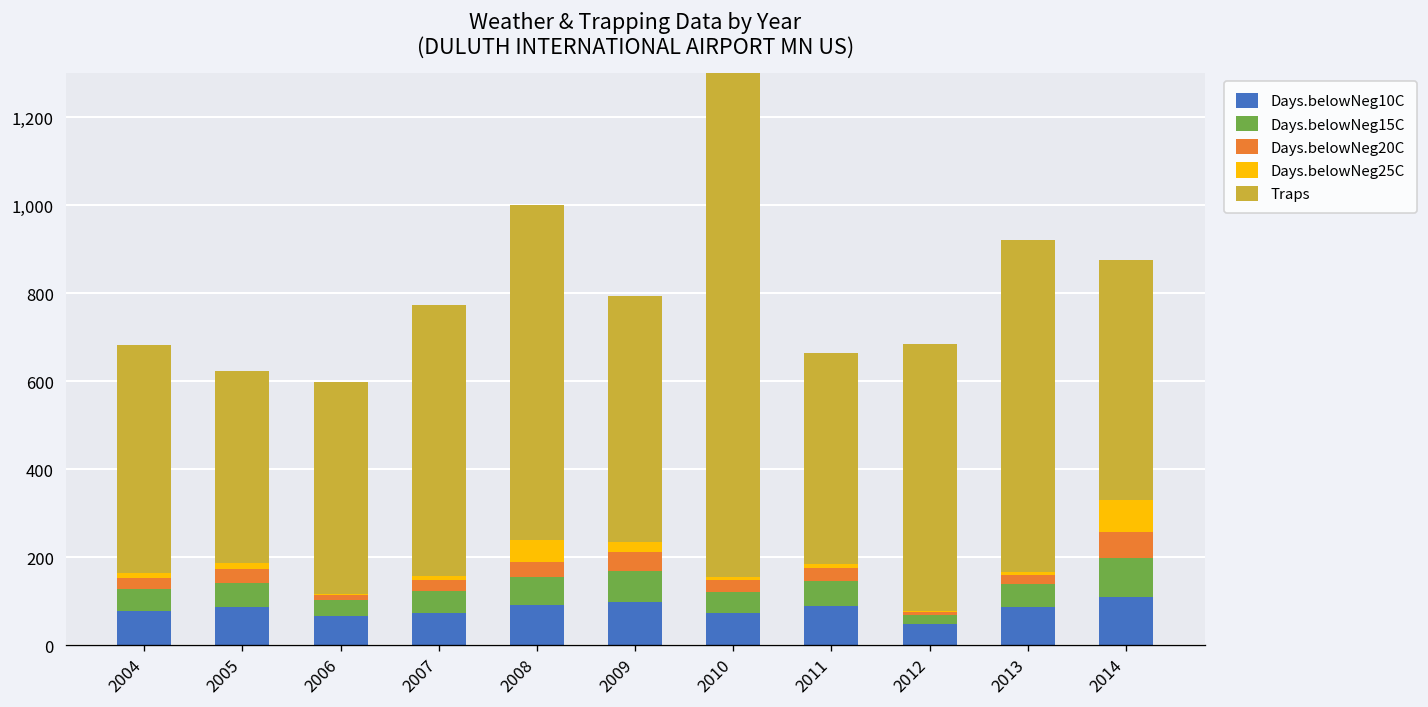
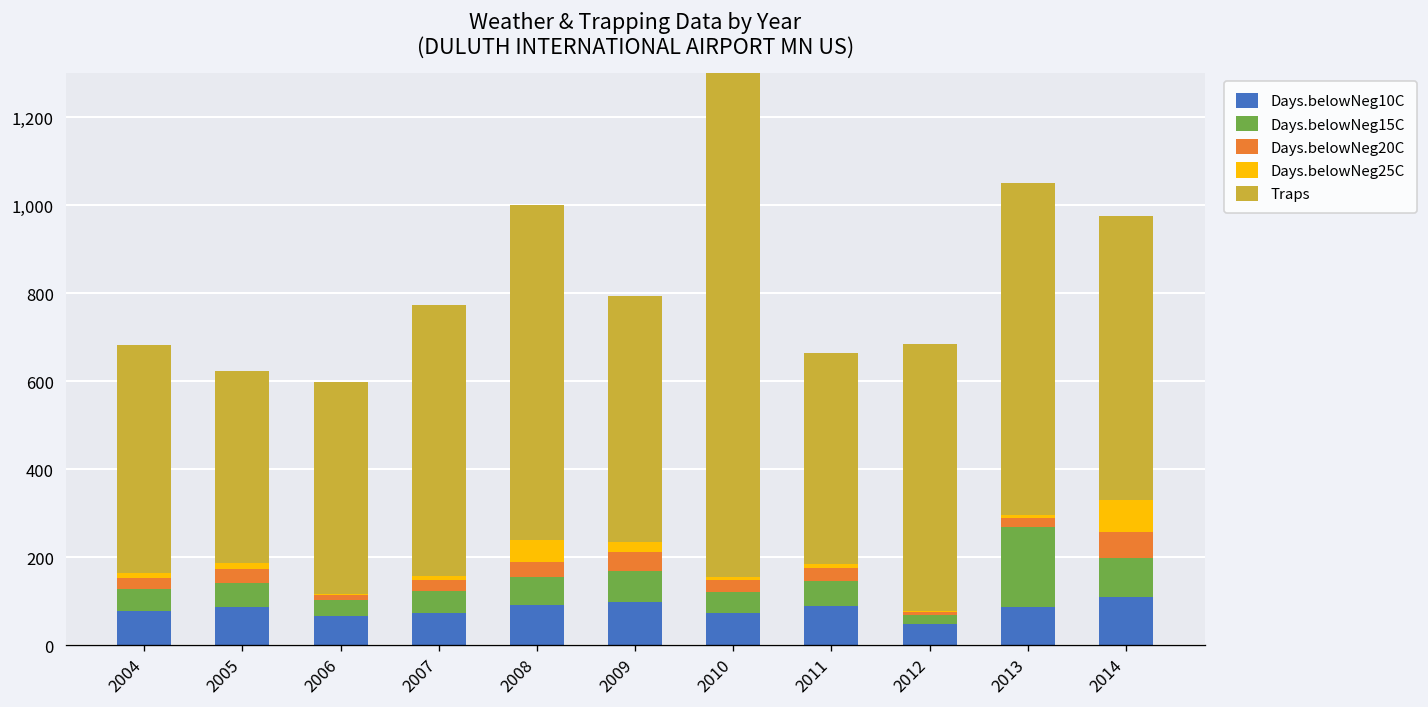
  {
    "Days.belowNeg10C": {
      "2004": "80",
      "2005": "90",
      "2006": "70",
      "2007": "70",
      "2008": "90",
      "2009": "100",
      "2010": "70",
      "2011": "90",
      "2012": "50",
      "2013": "90",
      "2014": "110"
    },
    "Days.belowNeg15C": {
      "2004": "50",
      "2005": "60",
      "2006": "40",
      "2007": "50",
      "2008": "60",
      "2009": "70",
      "2010": "50",
      "2011": "60",
      "2012": "20",
-     "2013": "50",
+     "2013": "180",
      "2014": "90"
    },
    "Days.belowNeg20C": {
      "2004": "30",
      "2005": "30",
      "2006": "10",
      "2007": "30",
      "2008": "40",
      "2009": "40",
      "2010": "30",
      "2011": "30",
      "2012": "10",
      "2013": "20",
      "2014": "60"
    },
    "Days.belowNeg25C": {
      "2004": "10",
      "2005": "10",
      "2007": "10",
      "2008": "50",
      "2009": "20",
      "2010": "10",
      "2011": "10",
      "2013": "10",
      "2014": "70"
    },
    "Traps": {
      "2004": "520",
      "2005": "440",
      "2006": "480",
      "2007": "620",
      "2008": "760",
      "2009": "560",
      "2010": "1,150",
      "2011": "480",
      "2012": "610",
      "2013": "750",
-     "2014": "550"
+     "2014": "650"
    }
  }
